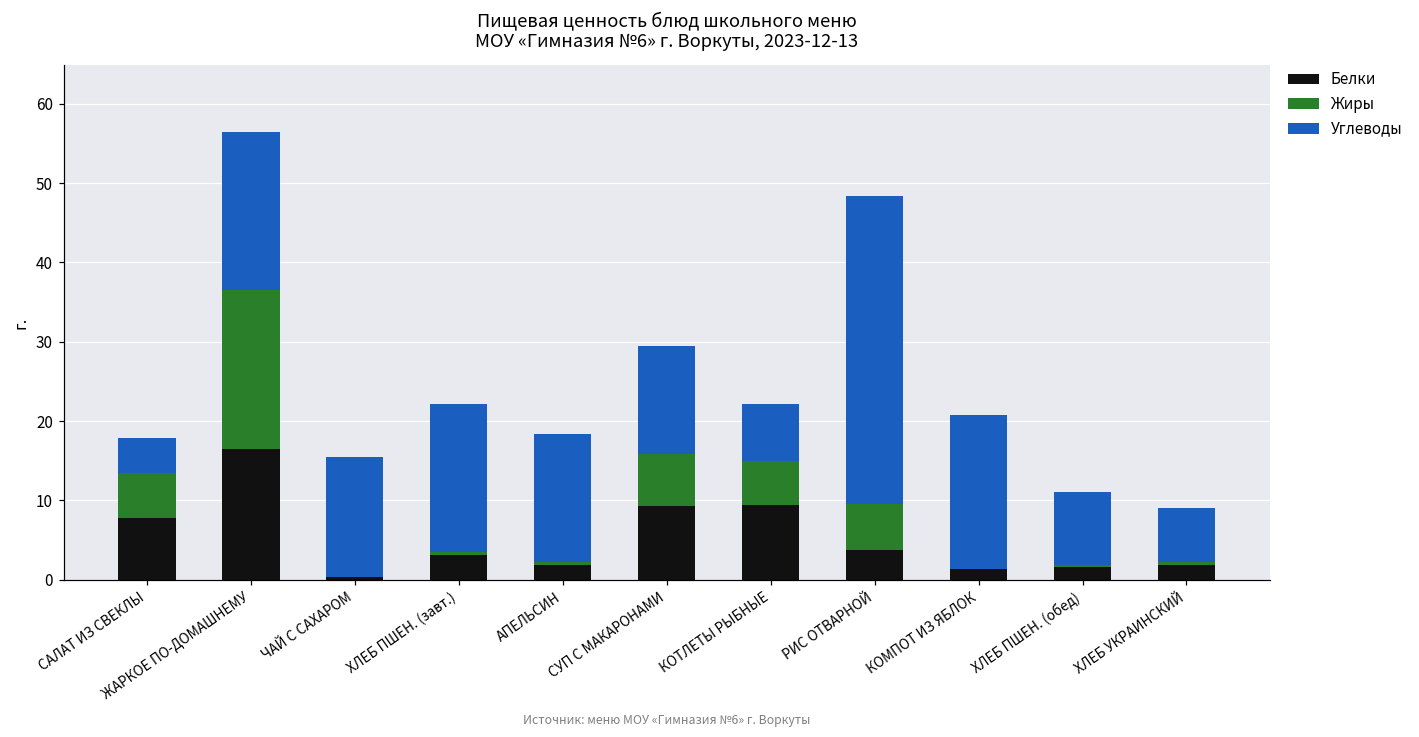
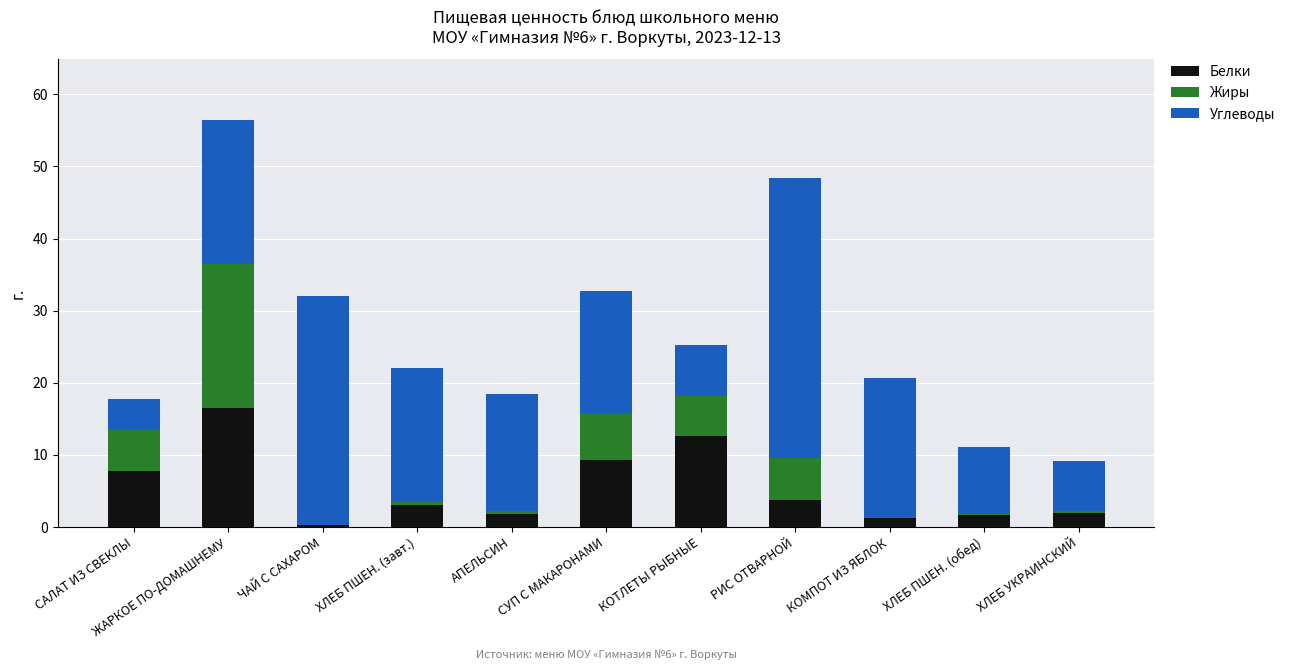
  {
    "Белки": {
      "САЛАТ ИЗ СВЕКЛЫ": 8,
      "ЖАРКОЕ ПО-ДОМАШНЕМУ": 17,
      "ХЛЕБ ПШЕН. (завт.)": 3,
      "АПЕЛЬСИН": 2,
      "СУП С МАКАРОНАМИ": 9,
-     "КОТЛЕТЫ РЫБНЫЕ": 9,
+     "КОТЛЕТЫ РЫБНЫЕ": 13,
      "РИС ОТВАРНОЙ": 4,
      "КОМПОТ ИЗ ЯБЛОК": 1,
      "ХЛЕБ ПШЕН. (обед)": 2,
      "ХЛЕБ УКРАИНСКИЙ": 2
    },
    "Жиры": {
      "САЛАТ ИЗ СВЕКЛЫ": 6,
      "ЖАРКОЕ ПО-ДОМАШНЕМУ": 20,
      "ЧАЙ С САХАРОМ": 0,
      "ХЛЕБ ПШЕН. (завт.)": 0,
      "АПЕЛЬСИН": 0,
      "СУП С МАКАРОНАМИ": 7,
      "КОТЛЕТЫ РЫБНЫЕ": 6,
      "РИС ОТВАРНОЙ": 6
    },
    "Углеводы": {
      "САЛАТ ИЗ СВЕКЛЫ": 4,
      "ЖАРКОЕ ПО-ДОМАШНЕМУ": 20,
-     "ЧАЙ С САХАРОМ": 15,
+     "ЧАЙ С САХАРОМ": 32,
      "ХЛЕБ ПШЕН. (завт.)": 19,
      "АПЕЛЬСИН": 16,
-     "СУП С МАКАРОНАМИ": 14,
+     "СУП С МАКАРОНАМИ": 17,
      "КОТЛЕТЫ РЫБНЫЕ": 7,
      "РИС ОТВАРНОЙ": 39,
      "КОМПОТ ИЗ ЯБЛОК": 19,
      "ХЛЕБ ПШЕН. (обед)": 9,
      "ХЛЕБ УКРАИНСКИЙ": 7
    }
  }
